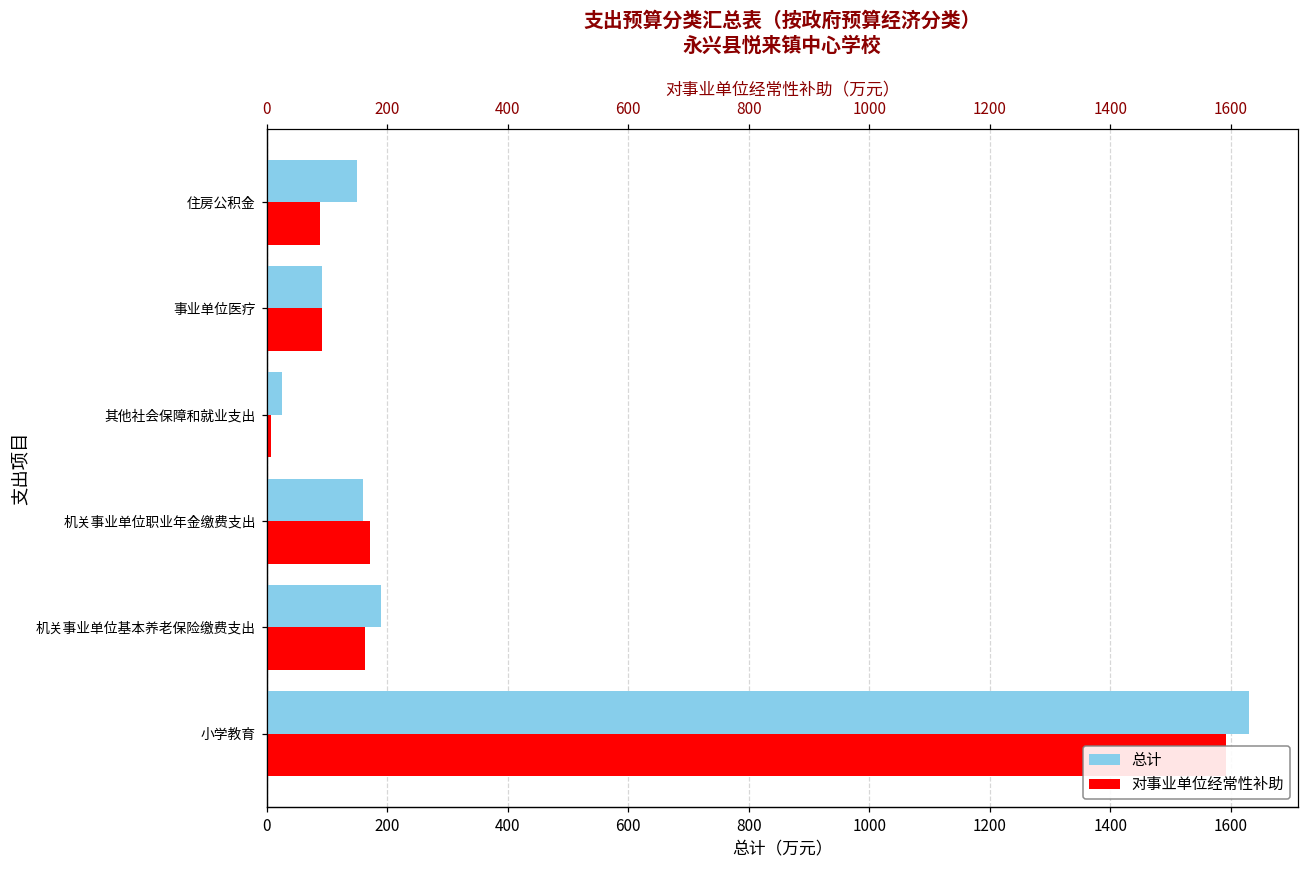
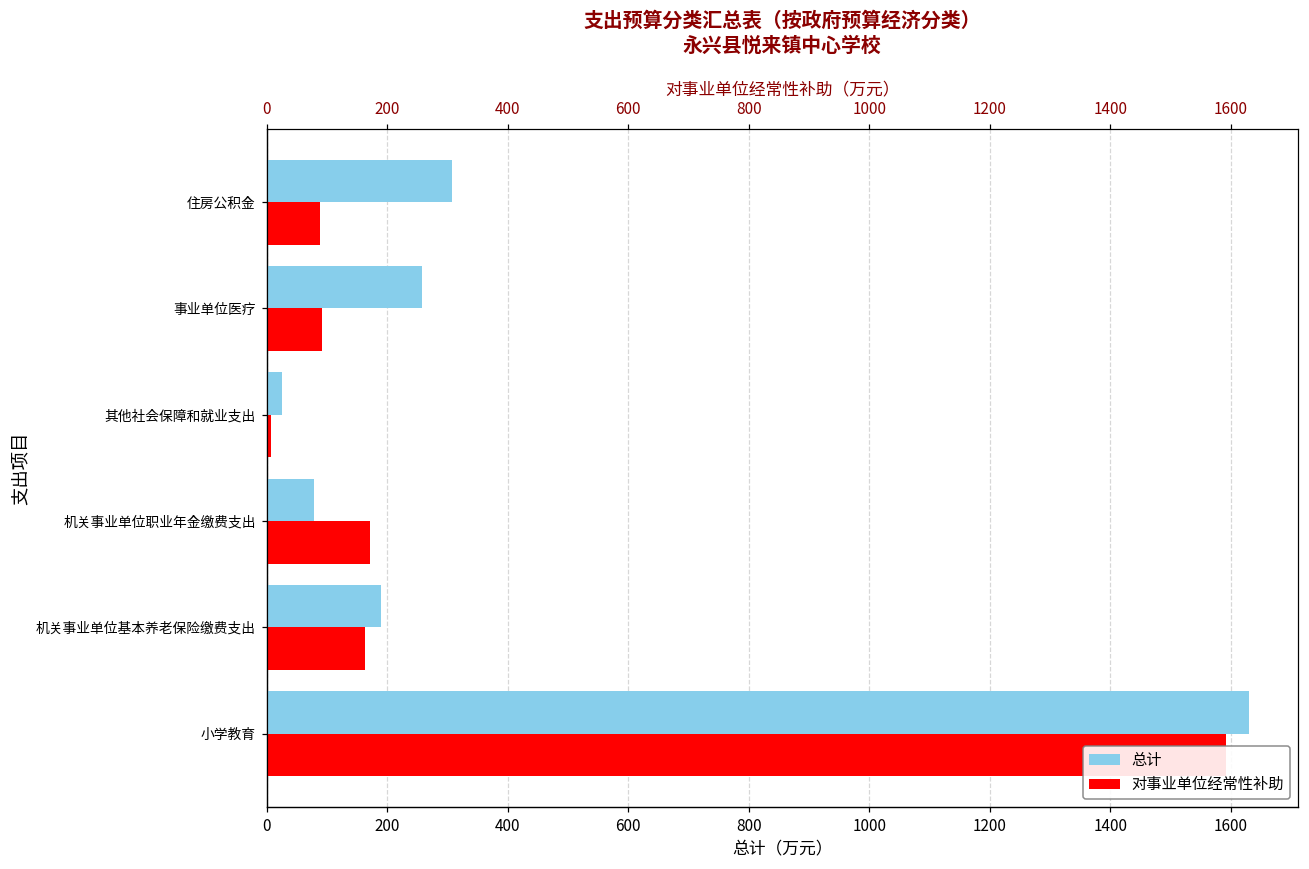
  {
    "总计": {
-     "住房公积金": 150,
-     "事业单位医疗": 90,
+     "住房公积金": 310,
+     "事业单位医疗": 260,
      "其他社会保障和就业支出": 30,
-     "机关事业单位职业年金缴费支出": 160,
+     "机关事业单位职业年金缴费支出": 80,
      "机关事业单位基本养老保险缴费支出": 190,
      "小学教育": 1630
    },
    "对事业单位经常性补助": {
      "住房公积金": 90,
      "事业单位医疗": 90,
      "其他社会保障和就业支出": 10,
      "机关事业单位职业年金缴费支出": 170,
      "机关事业单位基本养老保险缴费支出": 160
    }
  }
